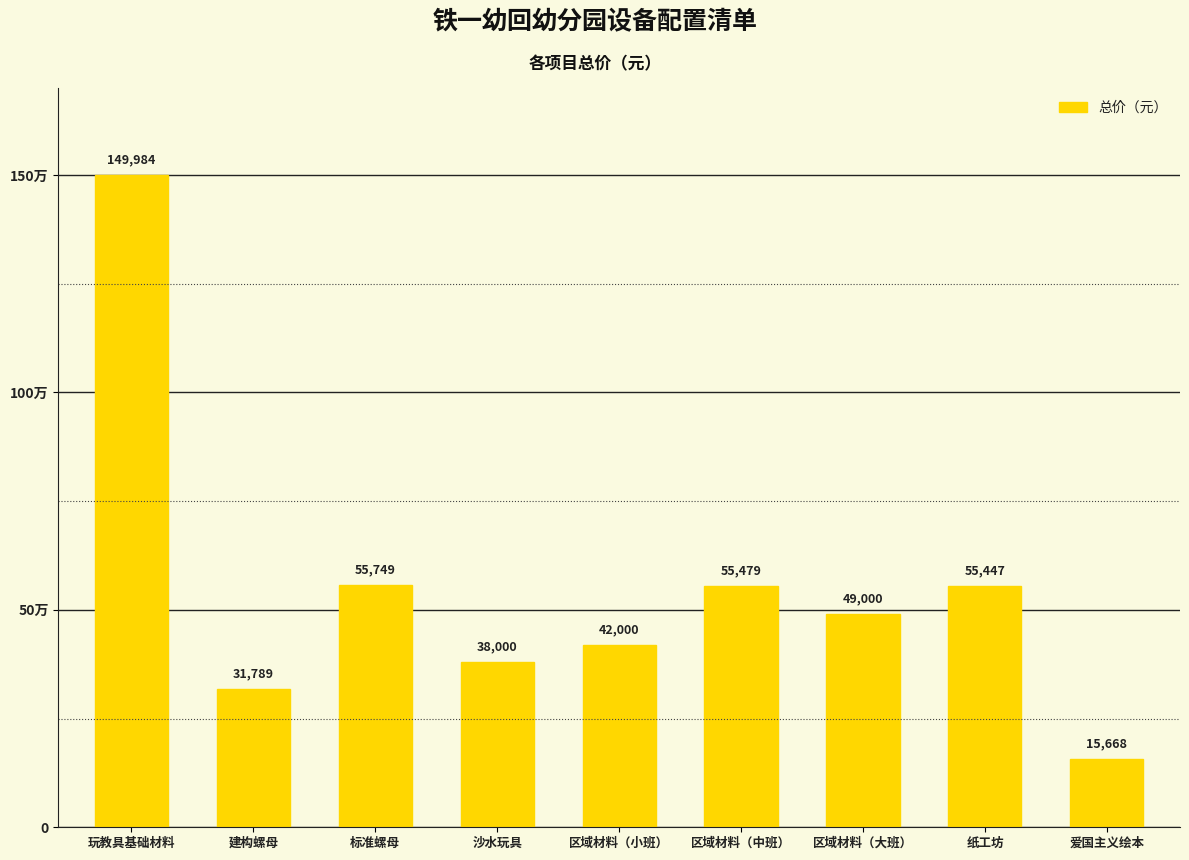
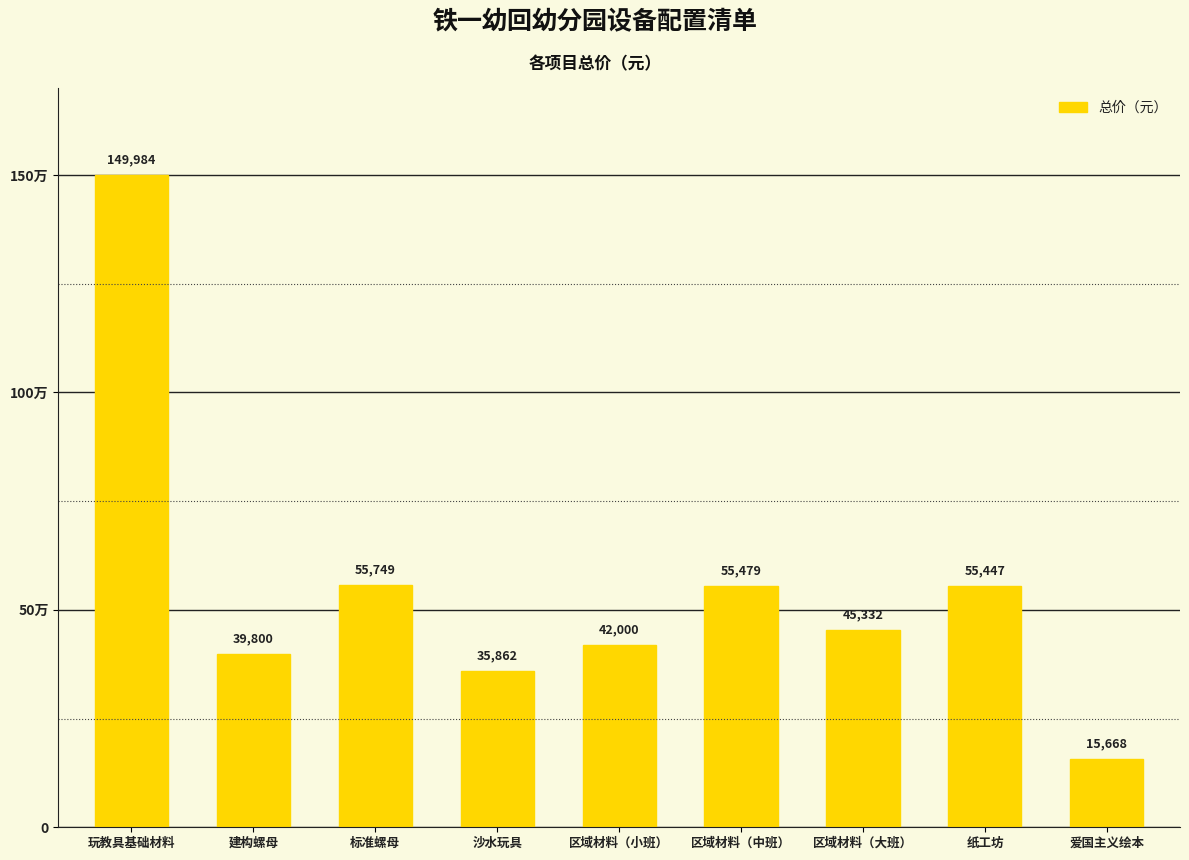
  {
    "玩教具基础材料": "149,984",
-   "建构螺母": "31,789",
+   "建构螺母": "39,800",
    "标准螺母": "55,749",
-   "沙水玩具": "38,000",
+   "沙水玩具": "35,862",
    "区域材料（小班）": "42,000",
    "区域材料（中班）": "55,479",
-   "区域材料（大班）": "49,000",
+   "区域材料（大班）": "45,332",
    "纸工坊": "55,447",
    "爱国主义绘本": "15,668"
  }
